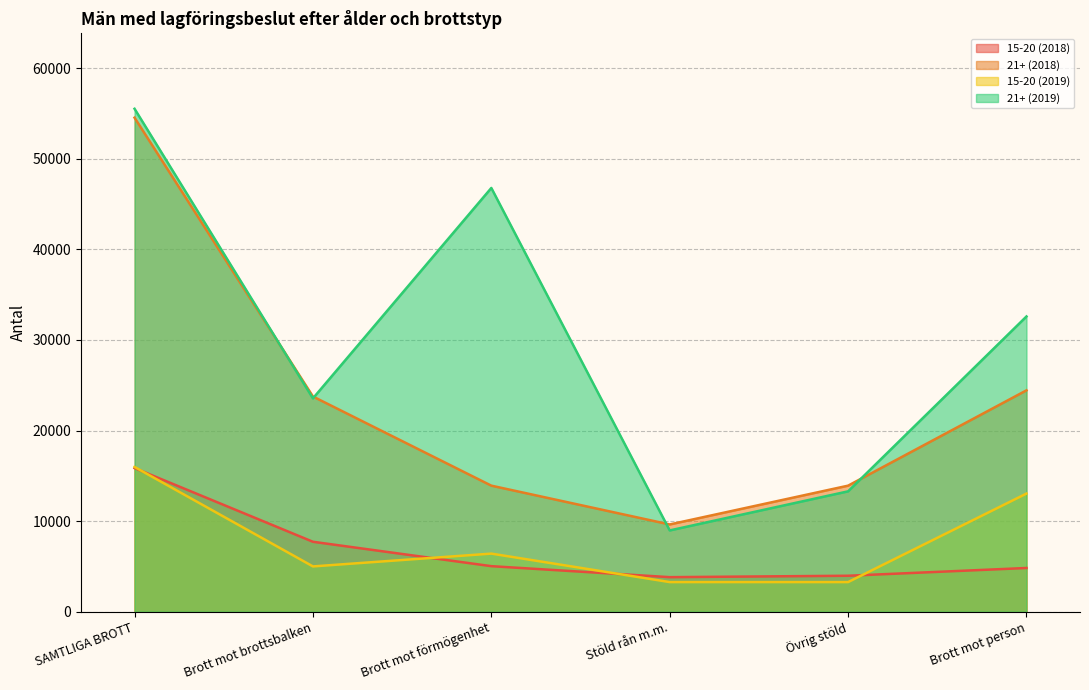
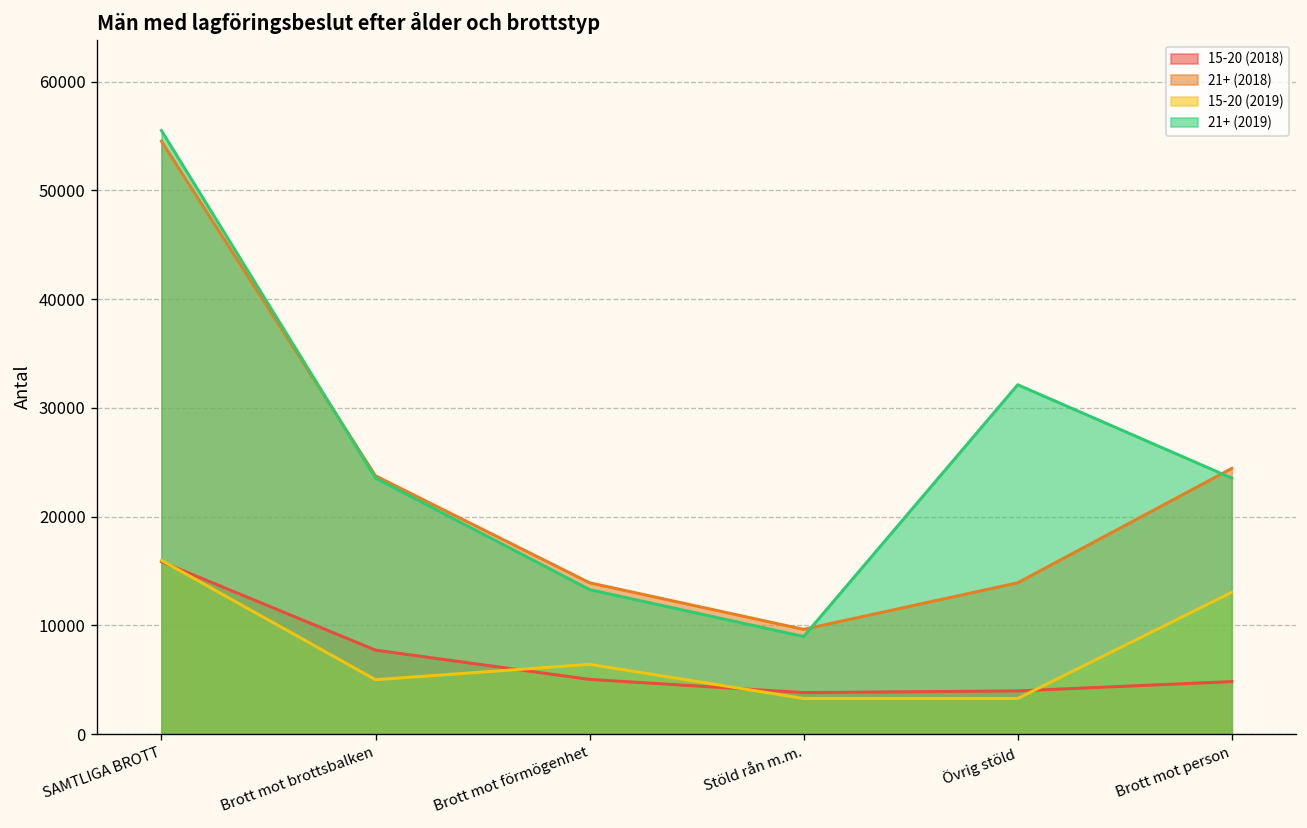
  {
    "15-20 (2019)": {
      "Brott mot brottsbalken": 5000,
      "Brott mot förmögenhet": 6000,
      "Stöld rån m.m.": 3000,
      "Övrig stöld": 3000,
      "Brott mot person": 13000
    },
    "21+ (2019)": {
      "SAMTLIGA BROTT": 56000,
-     "Brott mot förmögenhet": 47000,
+     "Brott mot förmögenhet": 13000,
      "Stöld rån m.m.": 9000,
-     "Övrig stöld": 13000,
-     "Brott mot person": 33000
+     "Övrig stöld": 32000,
+     "Brott mot person": 24000
    }
  }
